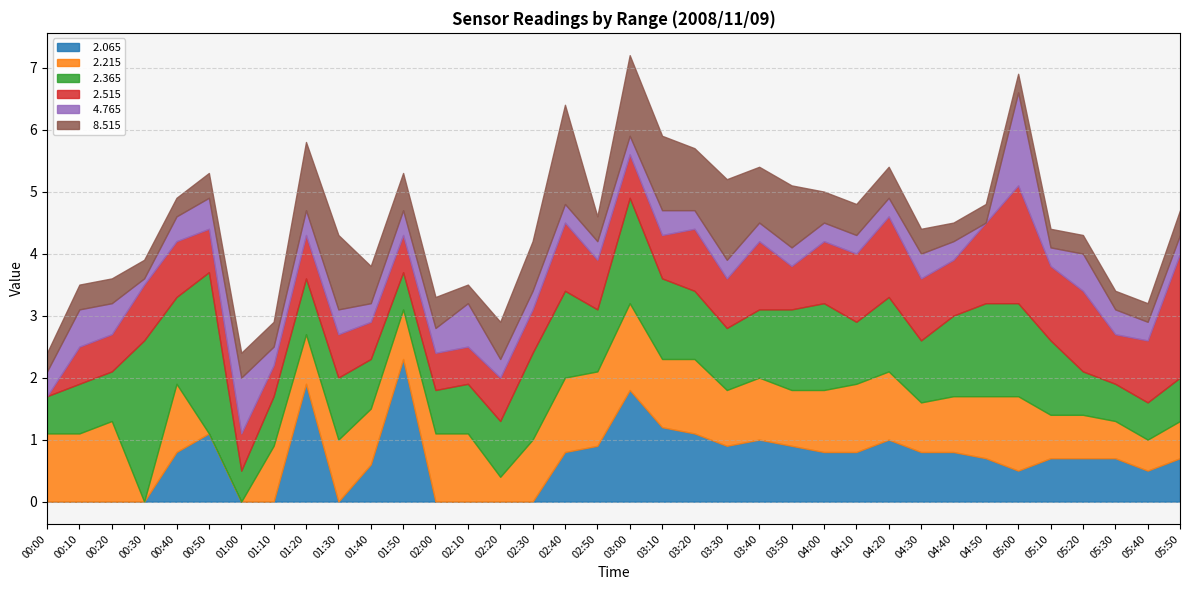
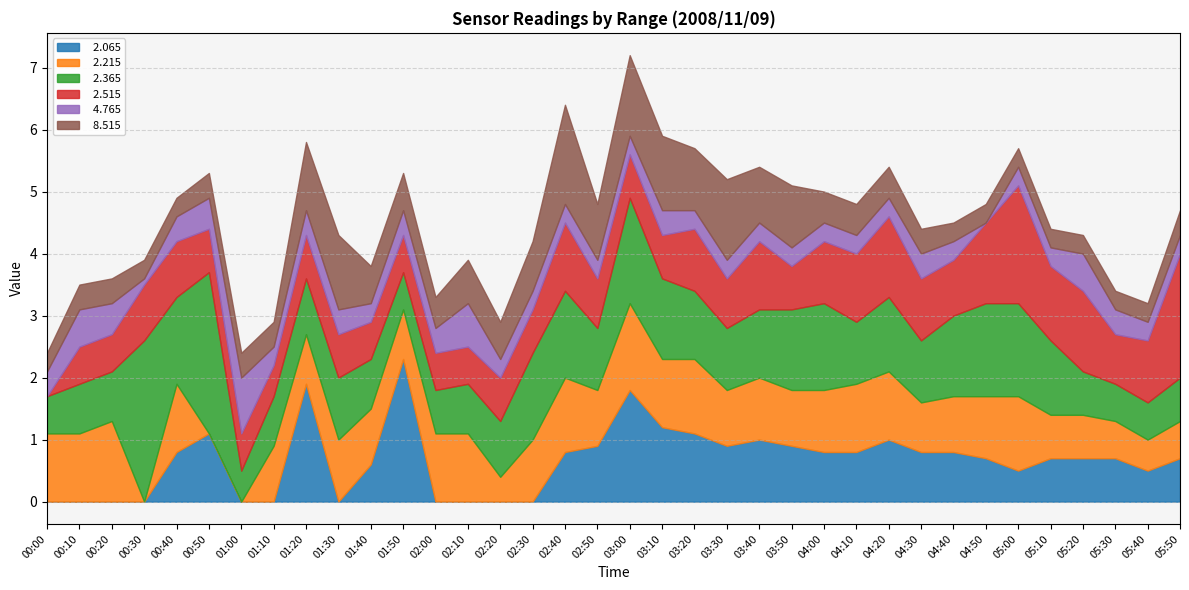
  {
    "2.215": {
      "00:00": 1.1,
      "00:10": 1.1,
      "00:20": 1.3,
      "00:40": 1.1,
      "01:10": 0.9,
      "01:20": 0.8,
      "01:30": 1.0,
      "01:40": 0.9,
      "01:50": 0.8,
      "02:00": 1.1,
      "02:10": 1.1,
      "02:20": 0.4,
      "02:30": 1.0,
      "02:40": 1.2,
-     "02:50": 1.2,
+     "02:50": 0.9,
      "03:00": 1.4,
      "03:10": 1.1,
      "03:20": 1.2,
      "03:30": 0.9,
      "03:40": 1.0,
      "03:50": 0.9,
      "04:00": 1.0,
      "04:10": 1.1,
      "04:20": 1.1,
      "04:30": 0.8,
      "04:40": 0.9,
      "04:50": 1.0,
      "05:00": 1.2,
      "05:10": 0.7,
      "05:20": 0.7,
      "05:30": 0.6,
      "05:40": 0.5,
      "05:50": 0.6
    },
    "4.765": {
      "00:00": 0.4,
      "00:10": 0.6,
      "00:20": 0.5,
      "00:30": 0.1,
      "00:40": 0.4,
      "00:50": 0.5,
      "01:00": 0.9,
      "01:10": 0.3,
      "01:20": 0.4,
      "01:30": 0.4,
      "01:40": 0.3,
      "01:50": 0.4,
      "02:00": 0.4,
      "02:10": 0.7,
      "02:20": 0.3,
      "02:30": 0.3,
      "02:40": 0.3,
      "02:50": 0.3,
      "03:00": 0.3,
      "03:10": 0.4,
      "03:20": 0.3,
      "03:30": 0.3,
      "03:40": 0.3,
      "03:50": 0.3,
      "04:00": 0.3,
      "04:10": 0.3,
      "04:20": 0.3,
      "04:30": 0.4,
      "04:40": 0.3,
-     "05:00": 1.5,
+     "05:00": 0.3,
      "05:10": 0.3,
      "05:20": 0.6,
      "05:30": 0.4,
      "05:40": 0.3,
      "05:50": 0.3
    },
    "8.515": {
      "00:00": 0.3,
      "00:10": 0.4,
      "00:20": 0.4,
      "00:30": 0.3,
      "00:40": 0.3,
      "00:50": 0.4,
      "01:00": 0.4,
      "01:10": 0.4,
      "01:20": 1.1,
      "01:30": 1.2,
      "01:40": 0.6,
      "01:50": 0.6,
      "02:00": 0.5,
-     "02:10": 0.3,
+     "02:10": 0.7,
      "02:20": 0.6,
      "02:30": 0.8,
      "02:40": 1.6,
-     "02:50": 0.4,
+     "02:50": 0.9,
      "03:00": 1.3,
      "03:10": 1.2,
      "03:20": 1.0,
      "03:30": 1.3,
      "03:40": 0.9,
      "03:50": 1.0,
      "04:00": 0.5,
      "04:10": 0.5,
      "04:20": 0.5,
      "04:30": 0.4,
      "04:40": 0.3,
      "04:50": 0.3,
      "05:00": 0.3,
      "05:10": 0.3,
      "05:20": 0.3,
      "05:30": 0.3,
      "05:40": 0.3,
      "05:50": 0.4
    }
  }
